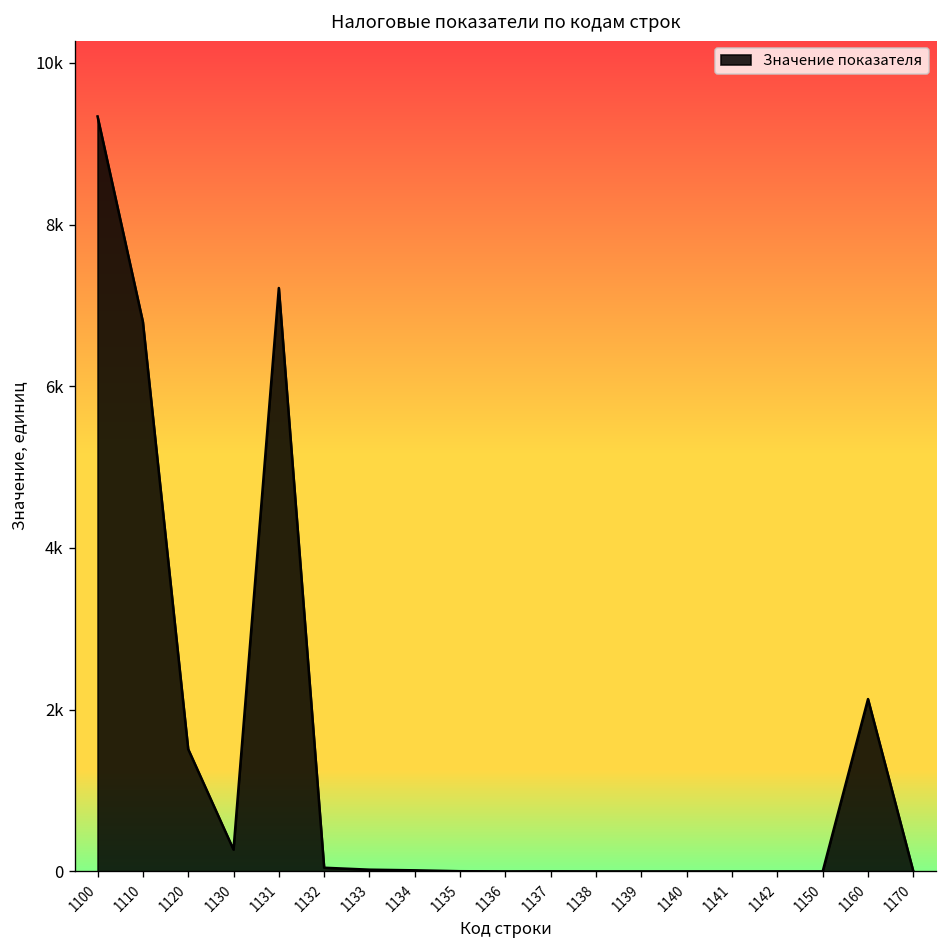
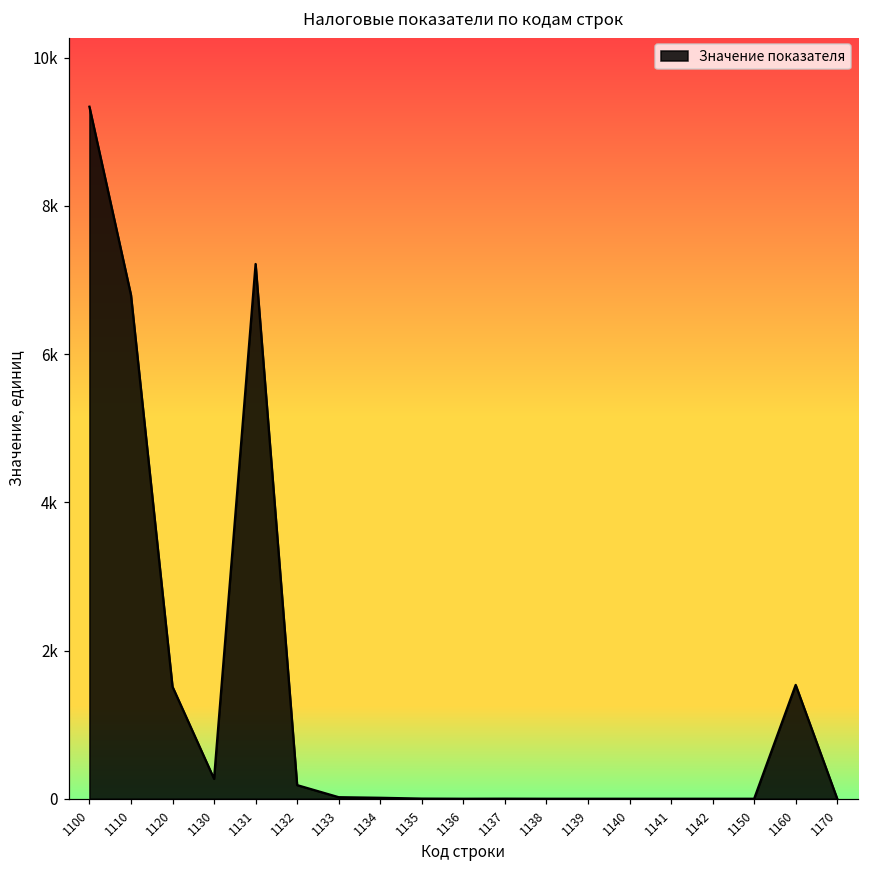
  {
    "1100": 9300,
    "1110": 6800,
    "1120": 1500,
    "1130": 300,
    "1131": 7200,
-   "1132": 0,
+   "1132": 200,
    "1133": 0,
    "1134": 0,
    "1135": 0,
    "1136": 0,
    "1137": 0,
    "1138": 0,
    "1139": 0,
    "1140": 0,
    "1141": 0,
    "1142": 0,
    "1150": 0,
-   "1160": 2100,
+   "1160": 1500,
    "1170": 0
  }
